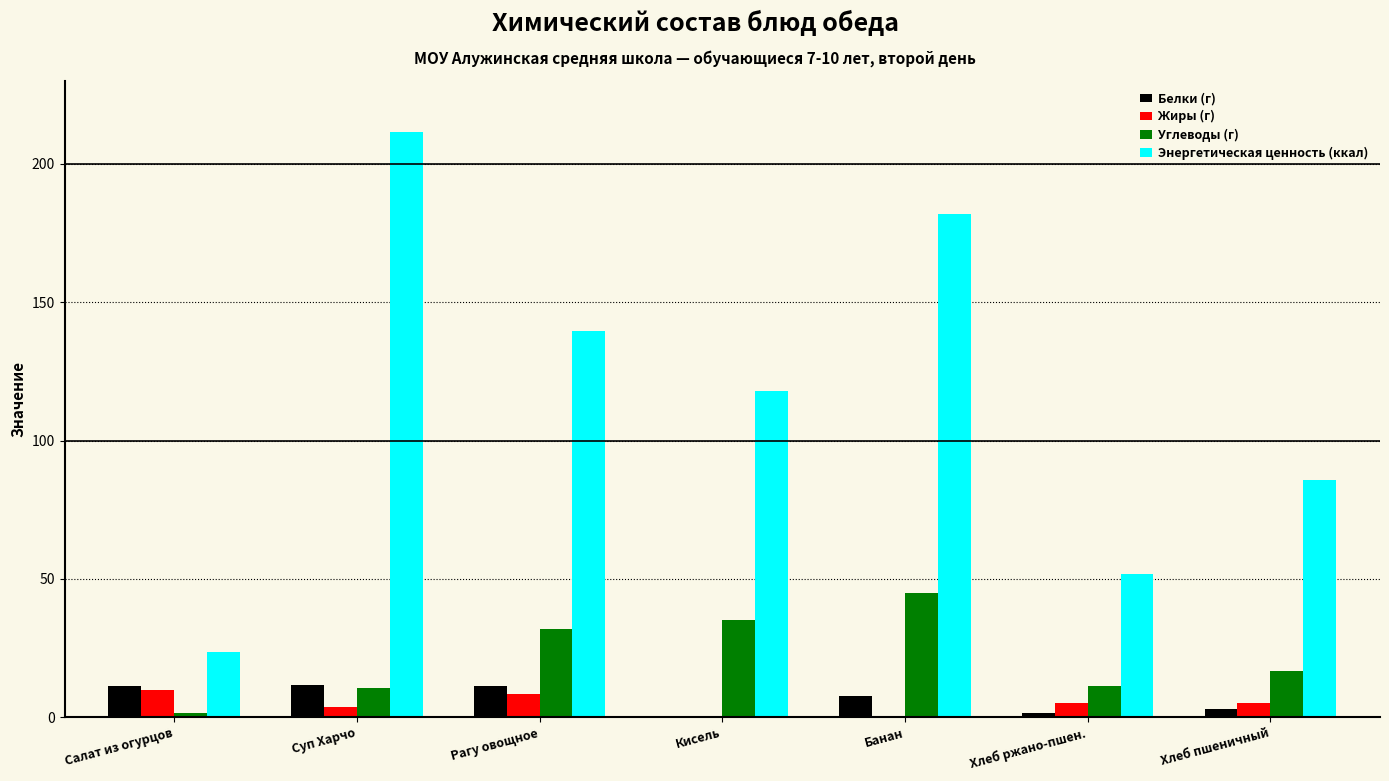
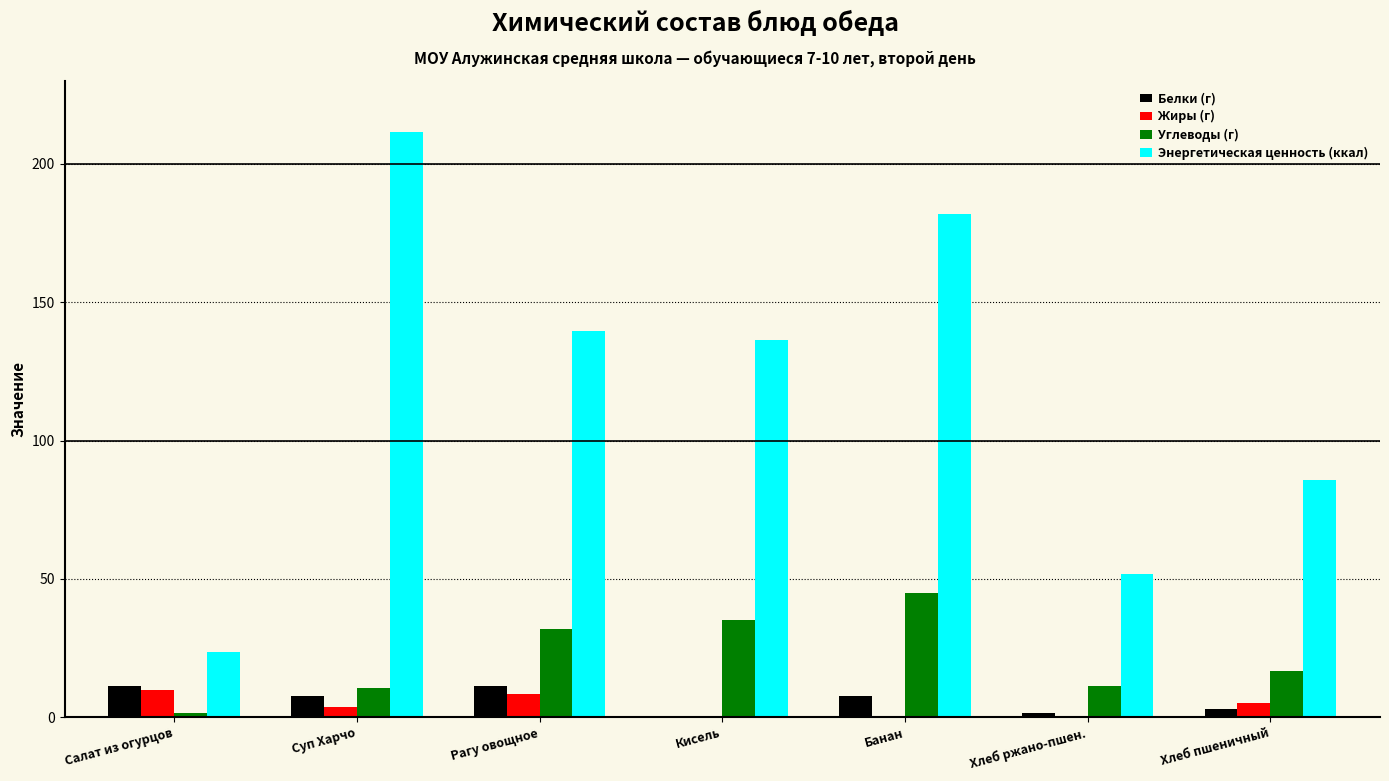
  {
    "Белки (г)": {
      "Салат из огурцов": 11,
-     "Суп Харчо": 12,
+     "Суп Харчо": 8,
      "Рагу овощное": 11,
      "Кисель": 0,
      "Банан": 8,
      "Хлеб ржано-пшен.": 2,
      "Хлеб пшеничный": 3
    },
    "Жиры (г)": {
      "Салат из огурцов": 10,
      "Суп Харчо": 3,
      "Рагу овощное": 8,
      "Кисель": 0,
      "Банан": 0,
-     "Хлеб ржано-пшен.": 5,
+     "Хлеб ржано-пшен.": 0,
      "Хлеб пшеничный": 5
    },
    "Углеводы (г)": {
      "Салат из огурцов": 1,
      "Суп Харчо": 10,
      "Рагу овощное": 32,
      "Кисель": 35,
      "Банан": 45,
      "Хлеб ржано-пшен.": 11,
      "Хлеб пшеничный": 17
    },
    "Энергетическая ценность (ккал)": {
      "Салат из огурцов": 24,
      "Суп Харчо": 211,
      "Рагу овощное": 140,
-     "Кисель": 118,
+     "Кисель": 136,
      "Банан": 182,
      "Хлеб ржано-пшен.": 52,
      "Хлеб пшеничный": 86
    }
  }
